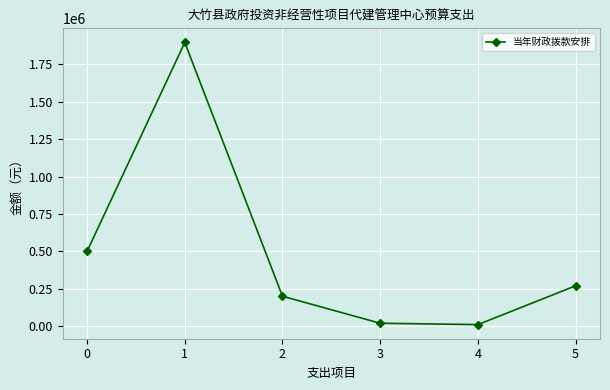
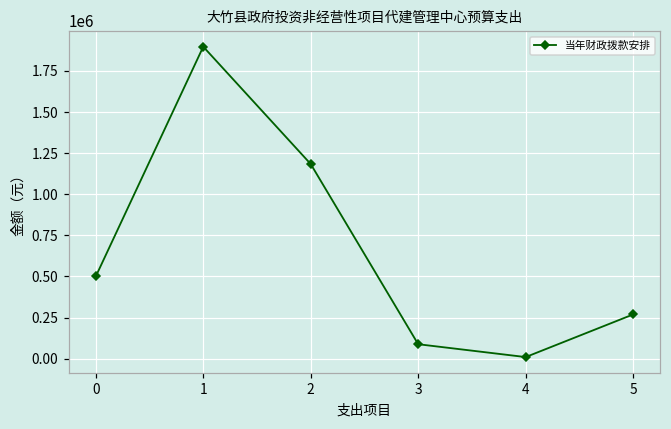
  {
    "0": 500000,
    "1": 1900000,
-   "2": 200000,
-   "3": 20000,
+   "2": 1180000,
+   "3": 90000,
    "4": 10000,
    "5": 270000
  }
